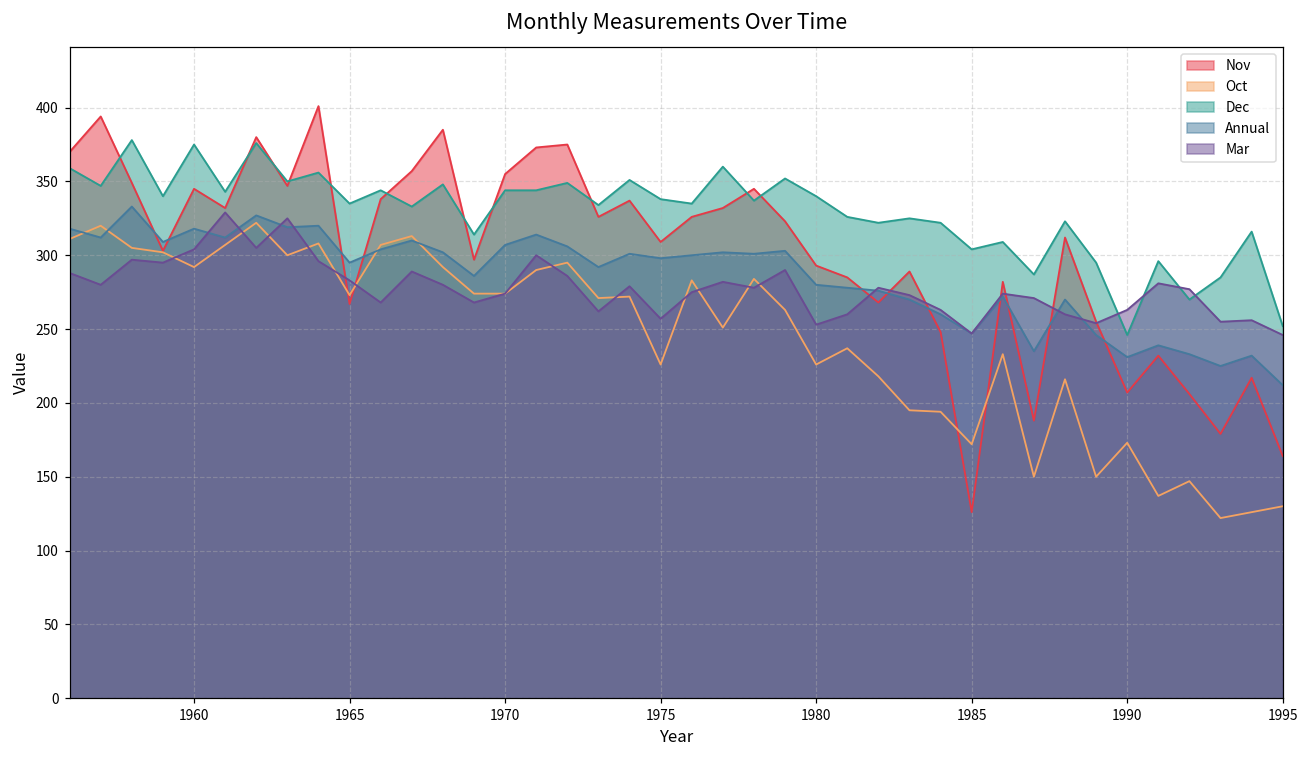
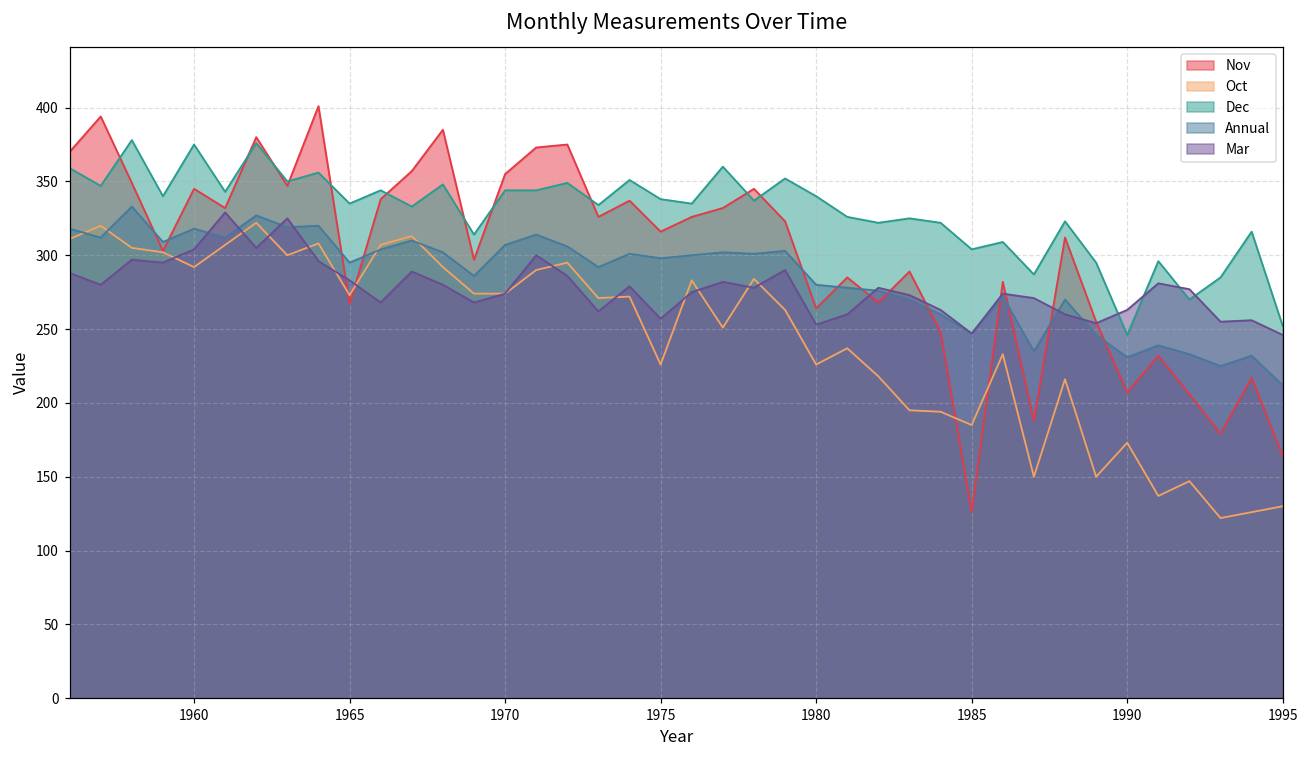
  {
    "Nov": {
      "1960": 345,
      "1965": 267,
      "1970": 355,
-     "1975": 309,
-     "1980": 293,
+     "1975": 316,
+     "1980": 264,
      "1985": 126,
      "1990": 207,
      "1995": 164
    },
    "Oct": {
      "1960": 292,
      "1965": 273,
      "1975": 226,
      "1980": 226,
-     "1985": 172,
+     "1985": 185,
      "1990": 173,
      "1995": 130
    }
  }
